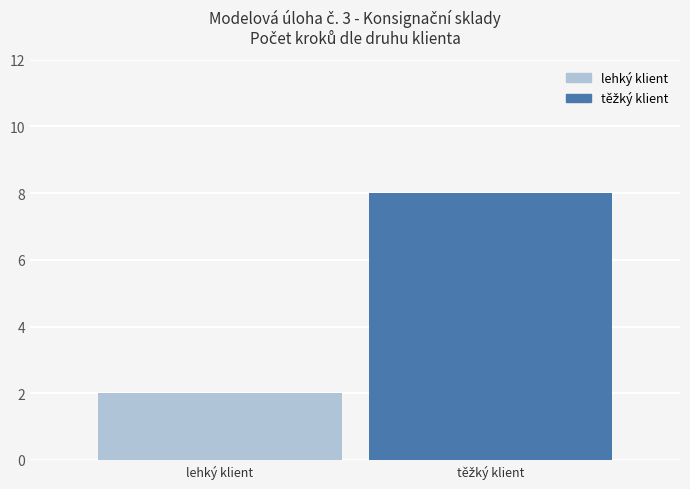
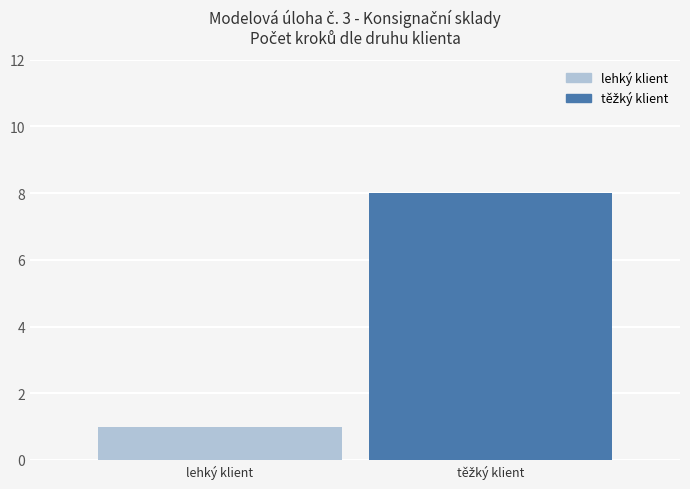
  {
-   "lehký klient": 2,
+   "lehký klient": 1,
    "těžký klient": 8
  }
